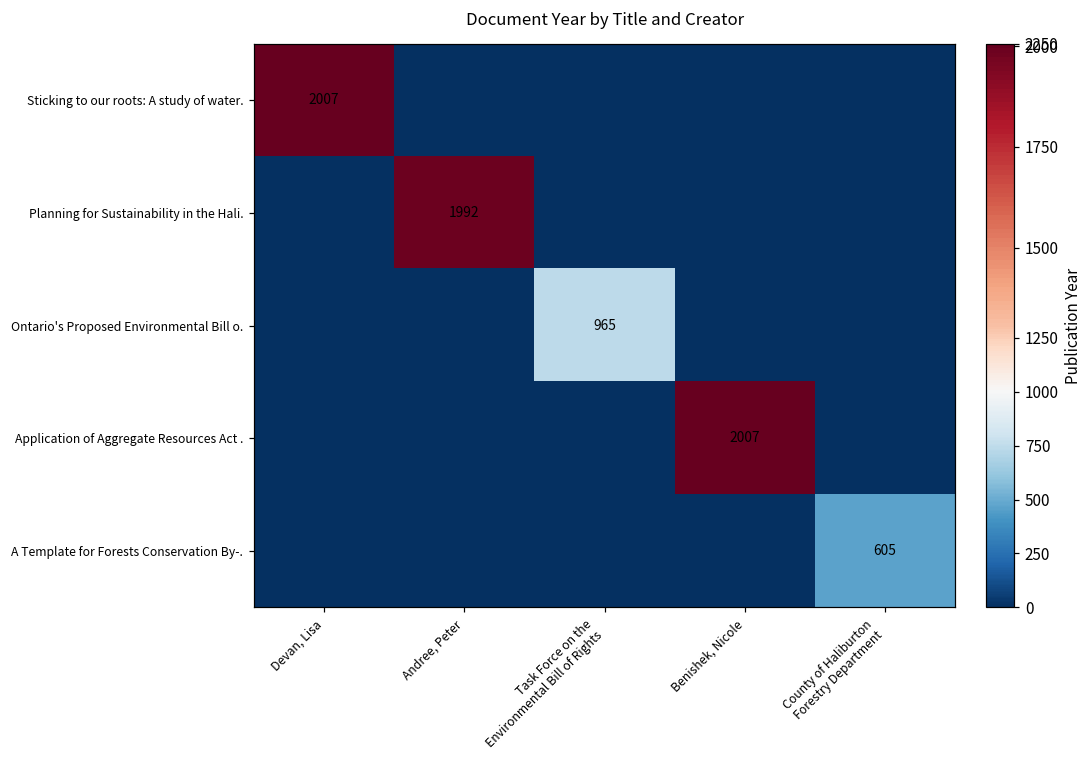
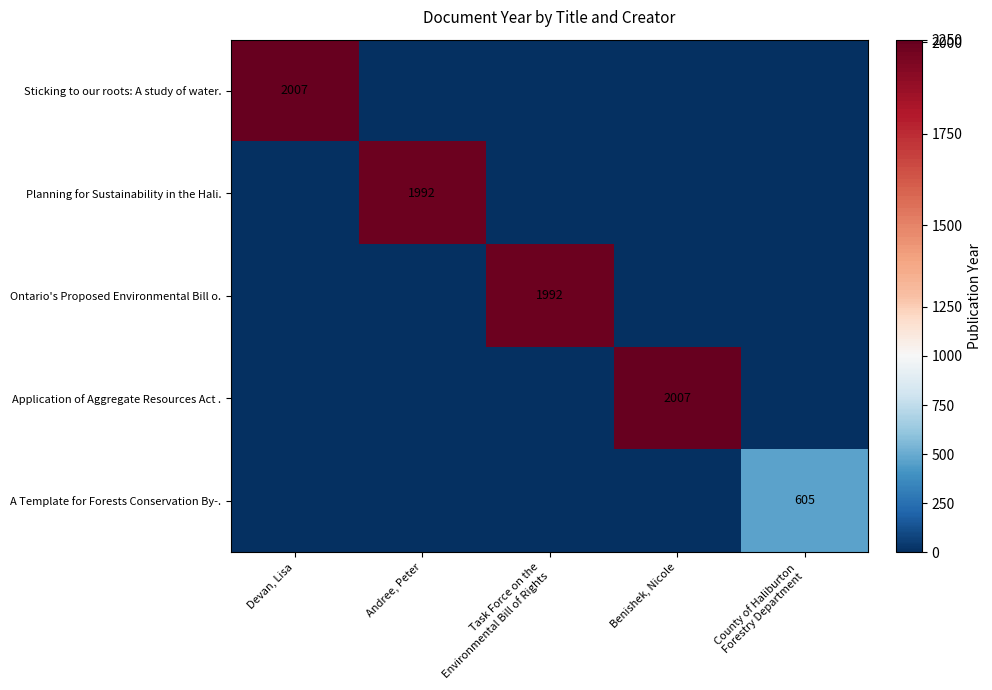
  {
    "Sticking to our roots: A study of water.": {
      "Devan, Lisa": 2007
    },
    "Planning for Sustainability in the Hali.": {
      "Andree, Peter": 1992
    },
    "Ontario's Proposed Environmental Bill o.": {
-     "Task Force on the Environmental Bill of Rights": 965
+     "Task Force on the Environmental Bill of Rights": 1992
    },
    "Application of Aggregate Resources Act .": {
      "Benishek, Nicole": 2007
    },
    "A Template for Forests Conservation By-.": {
      "County of Haliburton Forestry Department": 605
    }
  }
